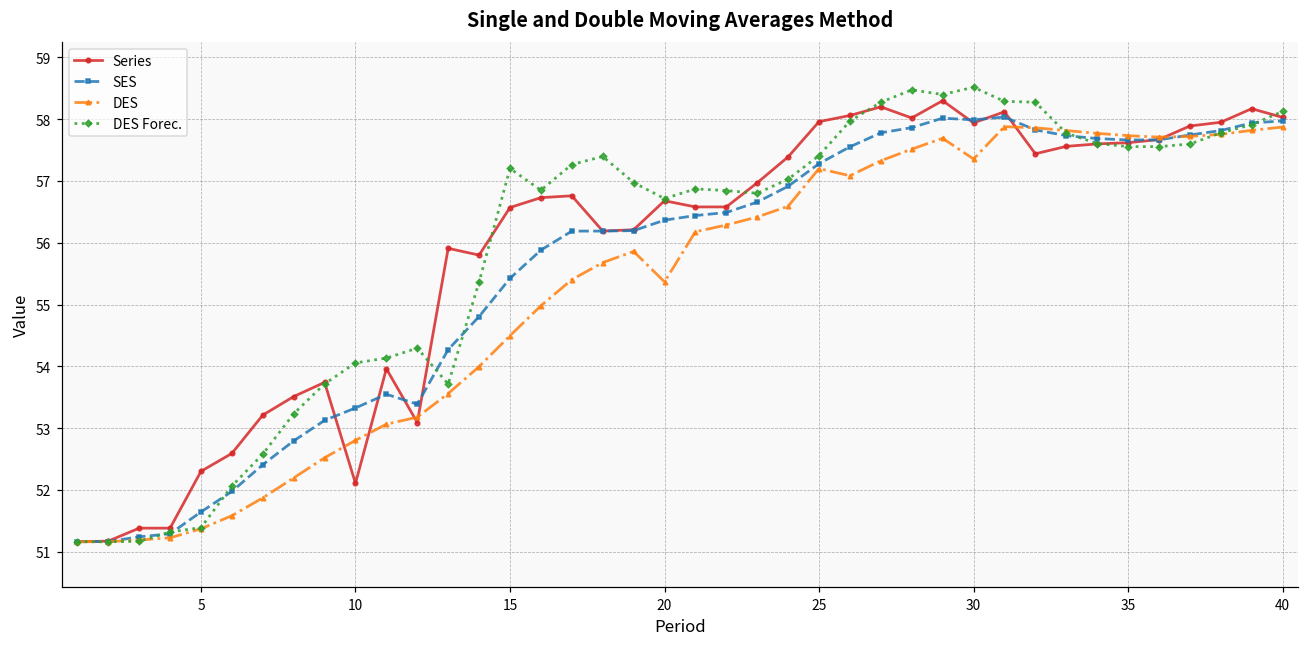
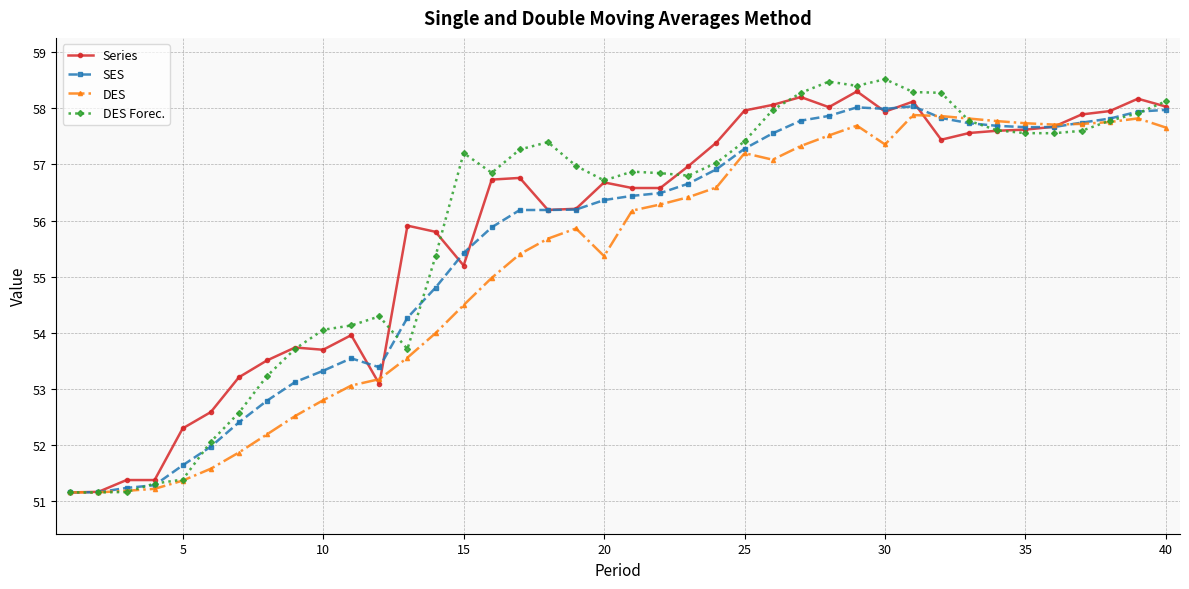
  {
    "Series": {
      "5": 52.3,
-     "10": 52.1,
-     "15": 56.6,
+     "10": 53.7,
+     "15": 55.2,
      "25": 58.0,
      "30": 57.9,
      "40": 58.0
    },
    "SES": {
      "5": 51.6,
      "10": 53.3,
      "15": 55.4,
      "20": 56.4,
      "25": 57.3,
      "30": 58.0,
      "40": 58.0
    },
    "DES": {
      "10": 52.8,
      "15": 54.5,
      "20": 55.4,
      "25": 57.2,
      "30": 57.4,
      "35": 57.7,
-     "40": 57.9
+     "40": 57.7
    },
    "DES Forec.": {
      "10": 54.1,
      "15": 57.2,
      "25": 57.4,
      "30": 58.5,
      "35": 57.6,
      "40": 58.1
    }
  }
